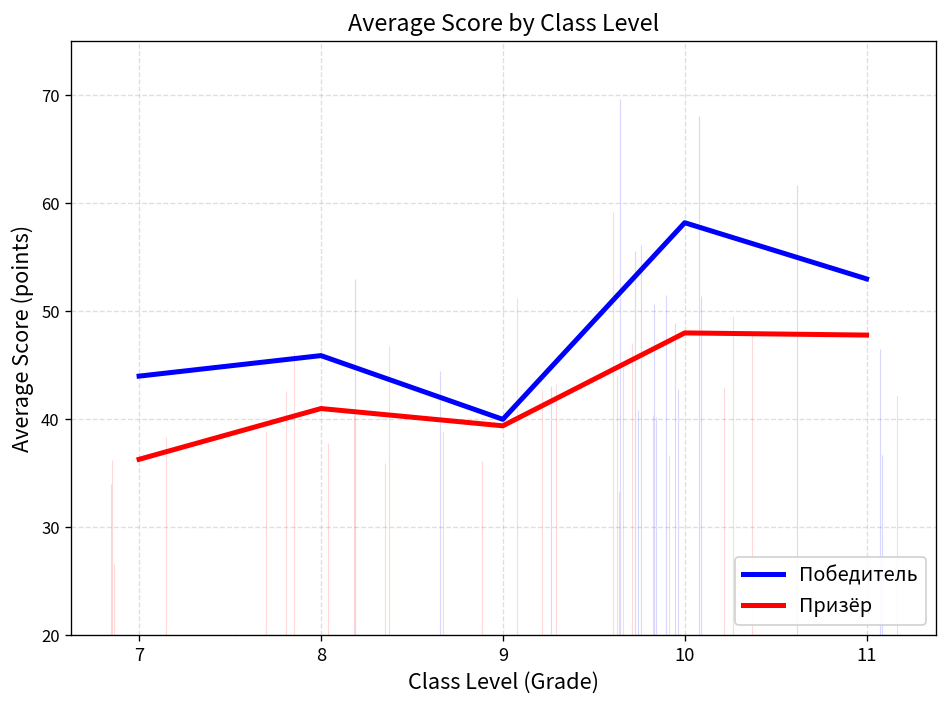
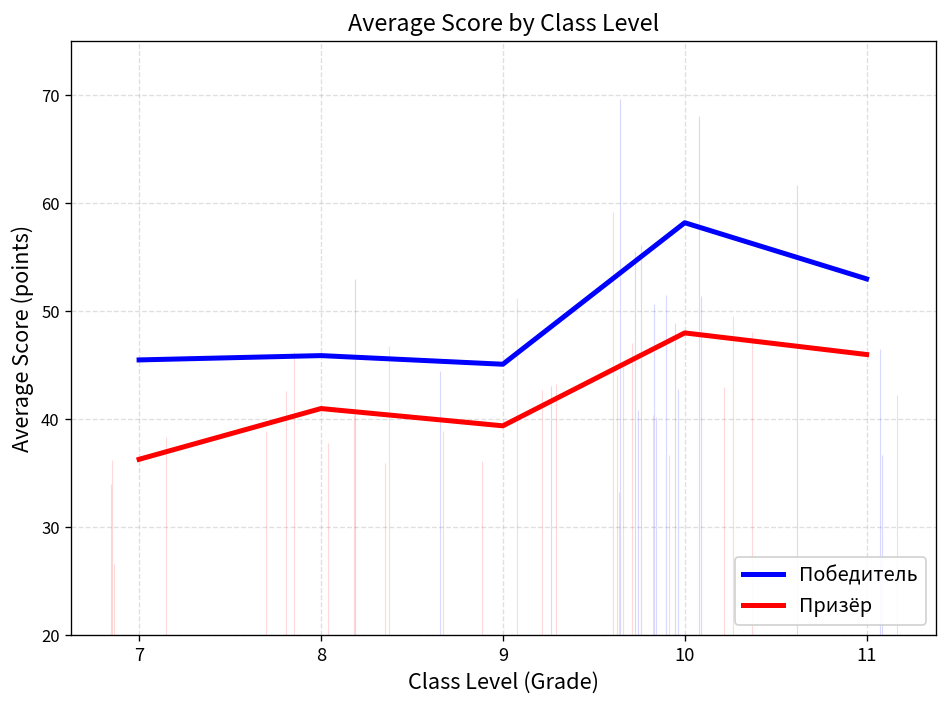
  {
    "Победитель": {
-     "7": 44,
+     "7": 46,
      "8": 46,
-     "9": 40,
+     "9": 45,
      "10": 58,
      "11": 53
    },
    "Призёр": {
      "7": 36,
      "8": 41,
      "9": 39,
      "10": 48,
-     "11": 48
+     "11": 46
    }
  }
